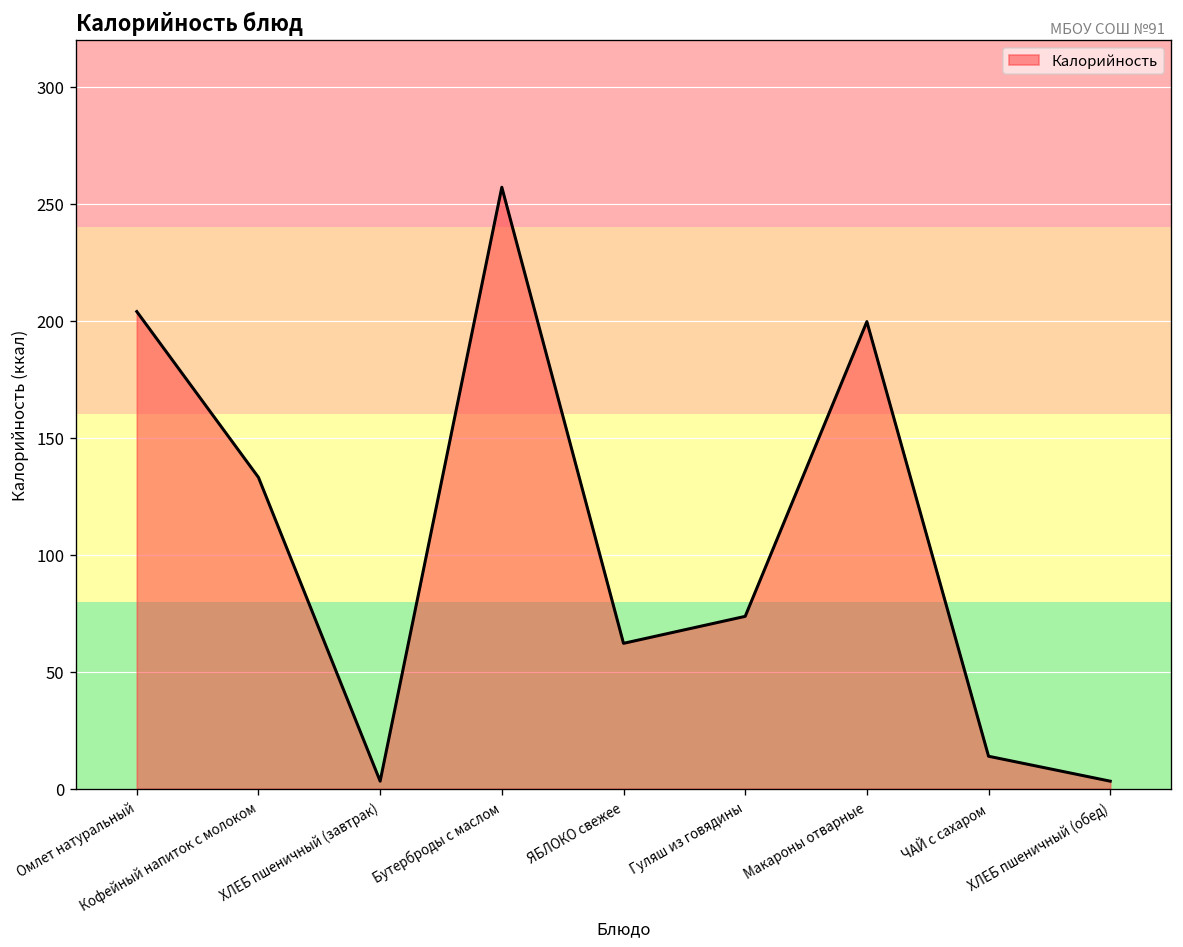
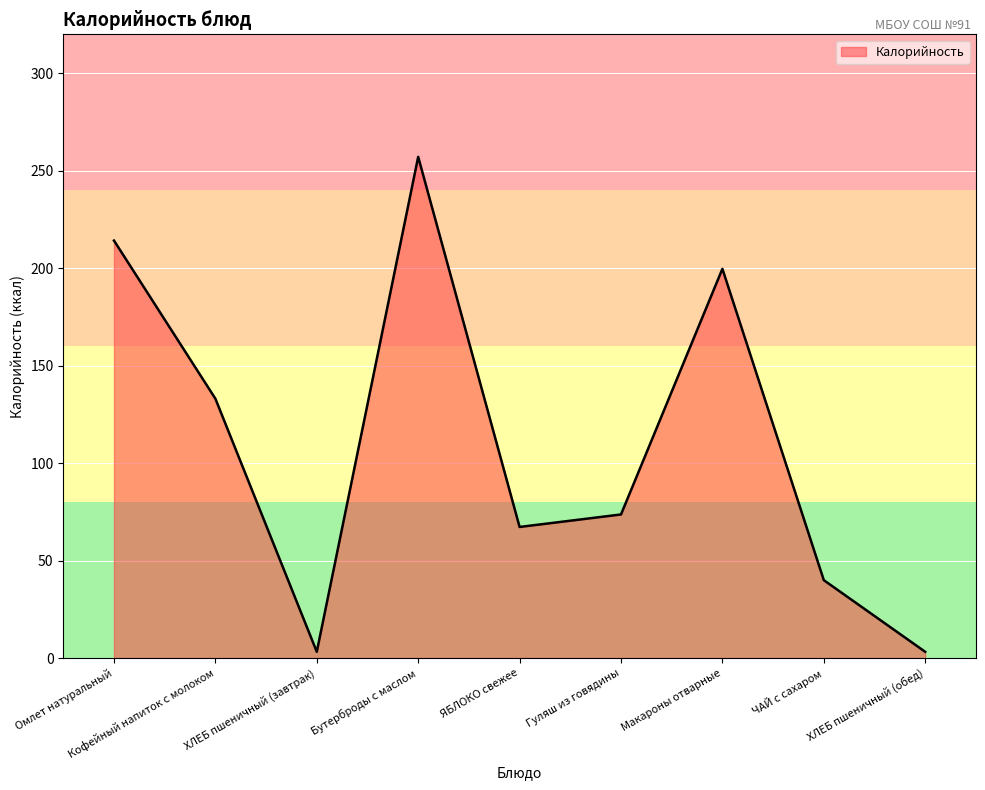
  {
-   "Омлет натуральный": 204,
+   "Омлет натуральный": 214,
    "Кофейный напиток с молоком": 133,
    "ХЛЕБ пшеничный (завтрак)": 3,
    "Бутерброды с маслом": 257,
-   "ЯБЛОКО свежее": 62,
+   "ЯБЛОКО свежее": 67,
    "Гуляш из говядины": 74,
    "Макароны отварные": 200,
-   "ЧАЙ с сахаром": 14,
+   "ЧАЙ с сахаром": 40,
    "ХЛЕБ пшеничный (обед)": 3
  }
